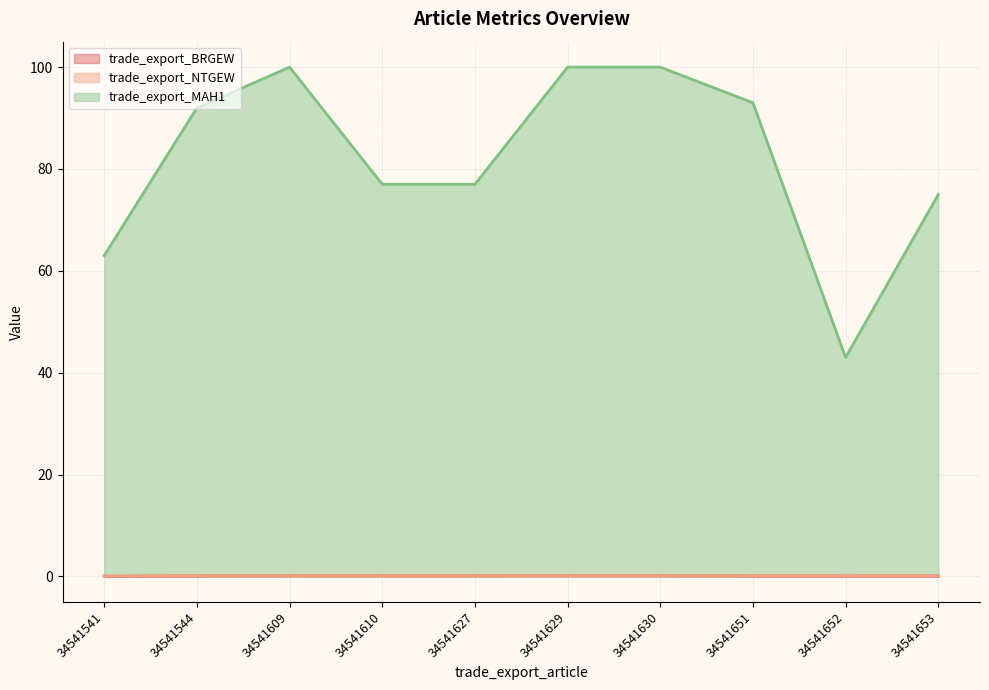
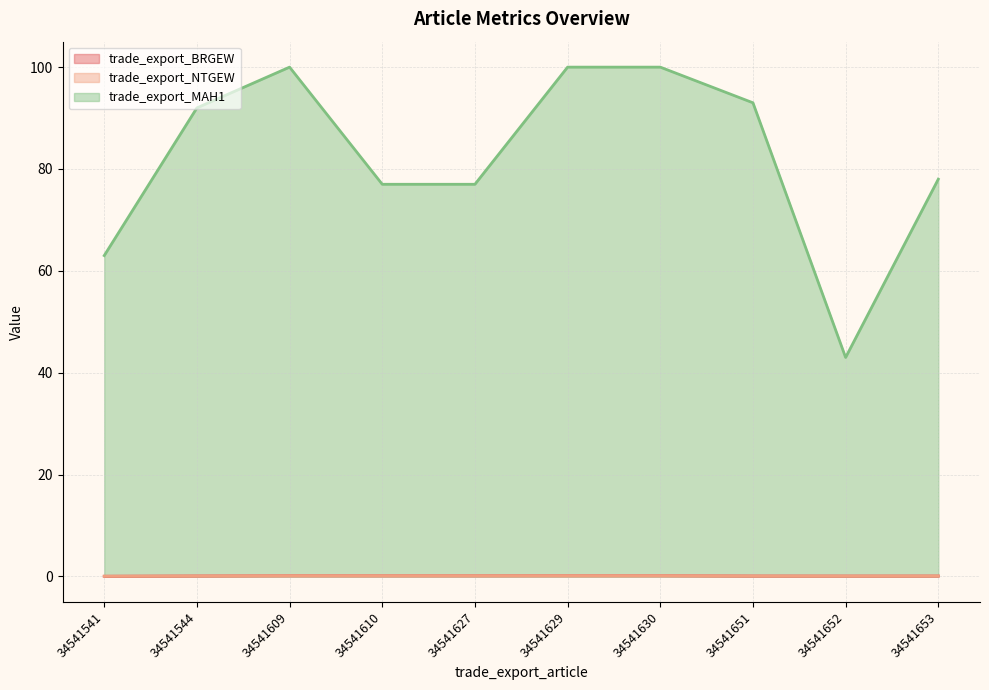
  {
    "trade_export_NTGEW": {
      "34541541": 0,
      "34541544": 0,
      "34541609": 0,
      "34541610": 0,
      "34541627": 0,
      "34541629": 0,
      "34541630": 0,
      "34541651": 0,
      "34541652": 0,
      "34541653": 0
    },
    "trade_export_MAH1": {
      "34541541": 63,
      "34541609": 100,
      "34541610": 77,
      "34541627": 77,
      "34541629": 100,
      "34541630": 100,
      "34541651": 93,
      "34541652": 43,
-     "34541653": 75
+     "34541653": 78
    }
  }
